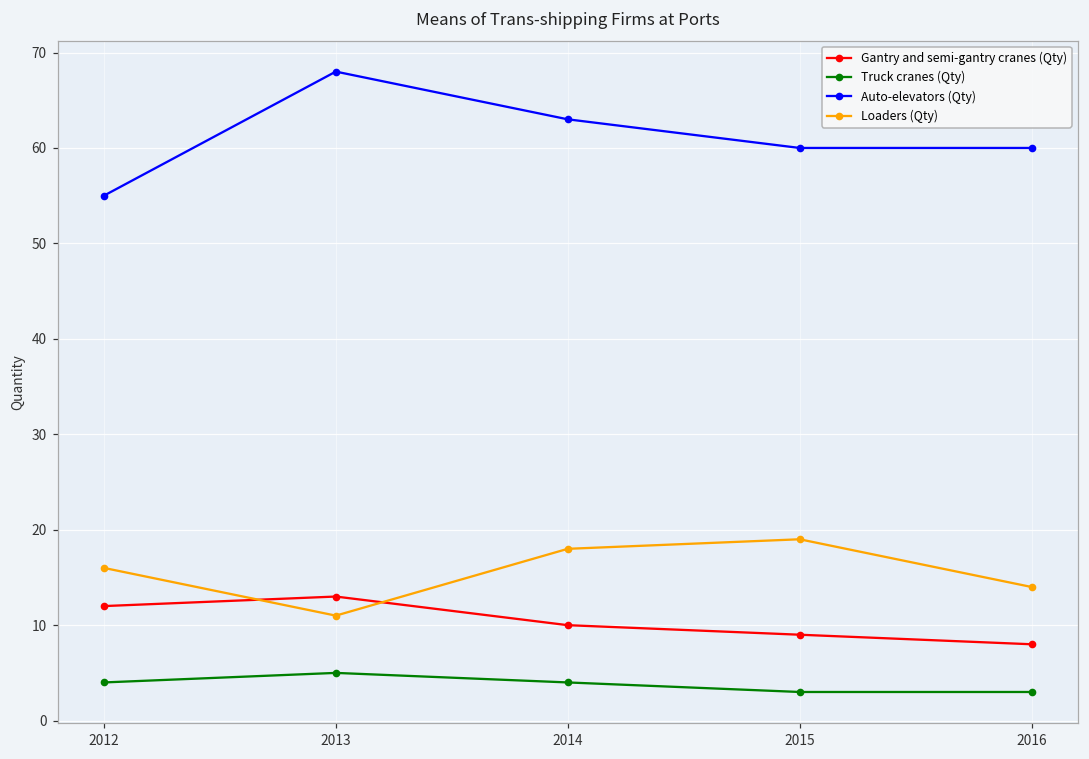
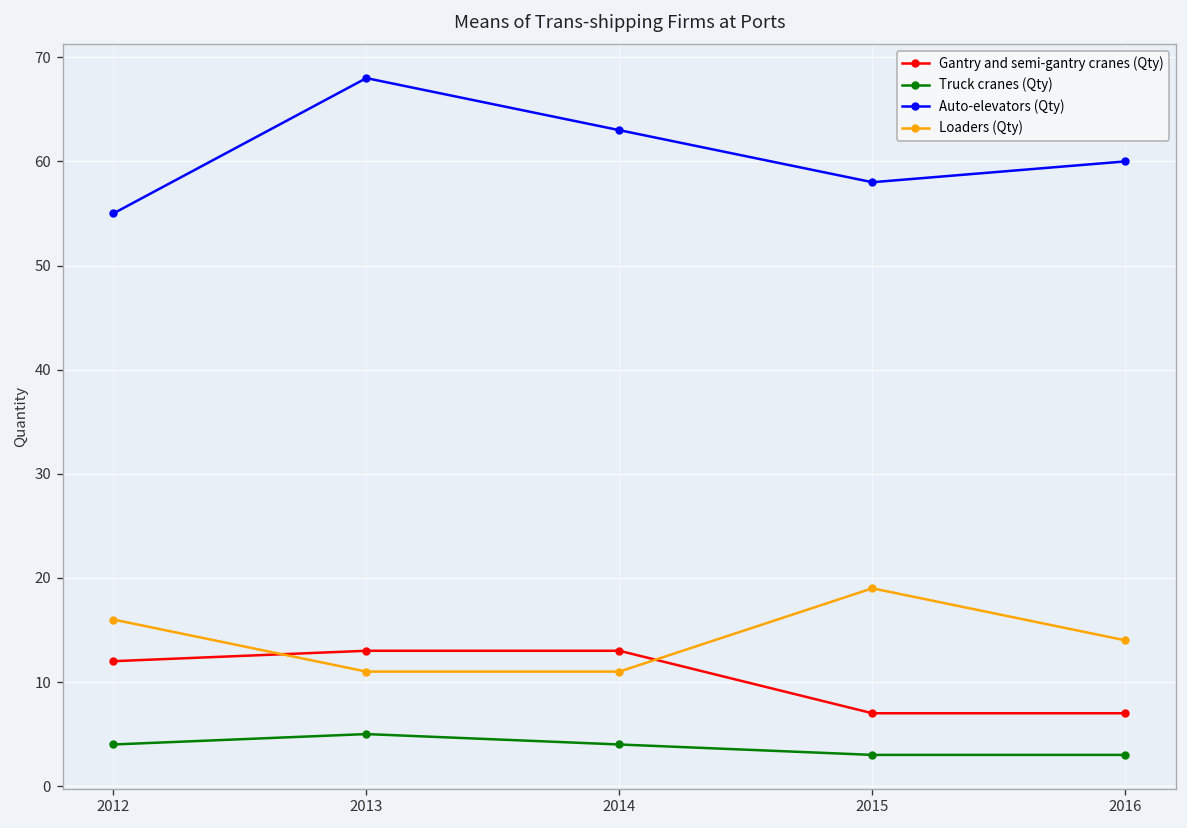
  {
    "Gantry and semi-gantry cranes (Qty)": {
      "2012": 12,
      "2013": 13,
-     "2014": 10,
-     "2015": 9,
-     "2016": 8
+     "2014": 13,
+     "2015": 7,
+     "2016": 7
    },
    "Truck cranes (Qty)": {
      "2012": 4,
      "2013": 5,
      "2014": 4,
      "2015": 3,
      "2016": 3
    },
    "Auto-elevators (Qty)": {
      "2012": 55,
      "2013": 68,
      "2014": 63,
-     "2015": 60,
+     "2015": 58,
      "2016": 60
    },
    "Loaders (Qty)": {
      "2012": 16,
      "2013": 11,
-     "2014": 18,
+     "2014": 11,
      "2015": 19,
      "2016": 14
    }
  }
